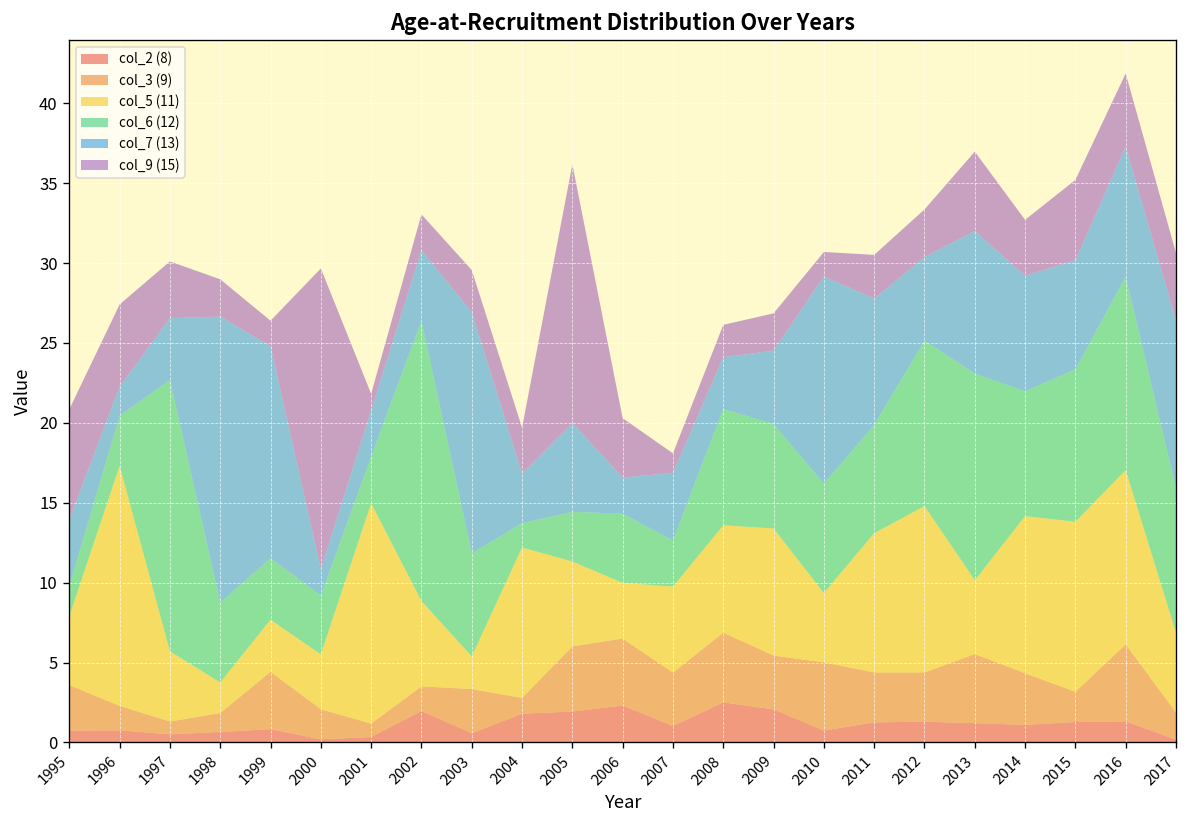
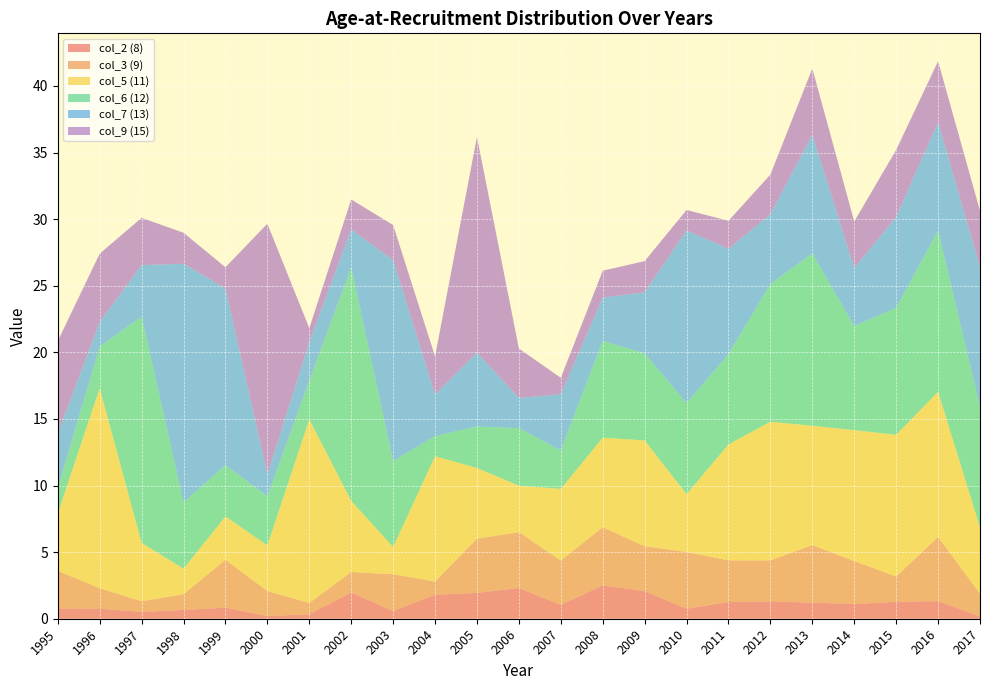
  {
    "col_5 (11)": {
      "1995": 4.3,
      "1996": 15.0,
      "1997": 4.4,
      "1998": 1.9,
      "1999": 3.3,
      "2000": 3.4,
      "2001": 13.8,
      "2002": 5.3,
      "2003": 2.1,
      "2004": 9.4,
      "2005": 5.3,
      "2006": 3.5,
      "2007": 5.4,
      "2008": 6.7,
      "2009": 8.0,
      "2010": 4.3,
      "2011": 8.7,
      "2012": 10.4,
-     "2013": 4.6,
+     "2013": 9.0,
      "2014": 9.8,
      "2015": 10.6,
      "2016": 10.9,
      "2017": 5.0
    },
    "col_6 (12)": {
      "1995": 1.9,
      "1996": 3.1,
      "1997": 17.0,
      "1998": 5.0,
      "1999": 3.8,
      "2000": 3.7,
      "2001": 2.9,
      "2002": 17.5,
      "2003": 6.5,
      "2004": 1.5,
      "2005": 3.1,
      "2006": 4.3,
      "2007": 2.9,
      "2008": 7.3,
      "2009": 6.5,
      "2010": 6.8,
      "2011": 6.8,
      "2012": 10.3,
      "2013": 12.9,
      "2014": 7.8,
      "2015": 9.5,
      "2016": 12.1,
      "2017": 9.1
    },
    "col_7 (13)": {
      "1995": 4.2,
      "1996": 1.8,
      "1997": 3.9,
      "1998": 17.9,
      "1999": 13.3,
      "2000": 1.6,
      "2001": 2.9,
-     "2002": 4.4,
+     "2002": 2.9,
      "2003": 15.1,
      "2004": 3.1,
      "2005": 5.6,
      "2006": 2.3,
      "2007": 4.2,
      "2008": 3.3,
      "2009": 4.6,
      "2010": 13.0,
      "2011": 7.9,
      "2012": 5.2,
      "2013": 8.9,
-     "2014": 7.2,
+     "2014": 4.4,
      "2015": 6.8,
      "2016": 8.1,
      "2017": 10.5
    },
    "col_9 (15)": {
      "1995": 6.9,
      "1996": 5.1,
      "1997": 3.6,
      "1998": 2.3,
      "1999": 1.6,
      "2000": 18.8,
      "2001": 1.1,
      "2002": 2.2,
      "2003": 2.6,
      "2004": 2.9,
      "2005": 16.2,
      "2006": 3.7,
      "2007": 1.2,
      "2008": 2.0,
      "2009": 2.3,
      "2010": 1.5,
-     "2011": 2.7,
+     "2011": 2.1,
      "2012": 3.0,
      "2013": 5.0,
      "2014": 3.5,
      "2015": 5.0,
      "2016": 4.6,
      "2017": 4.2
    }
  }
